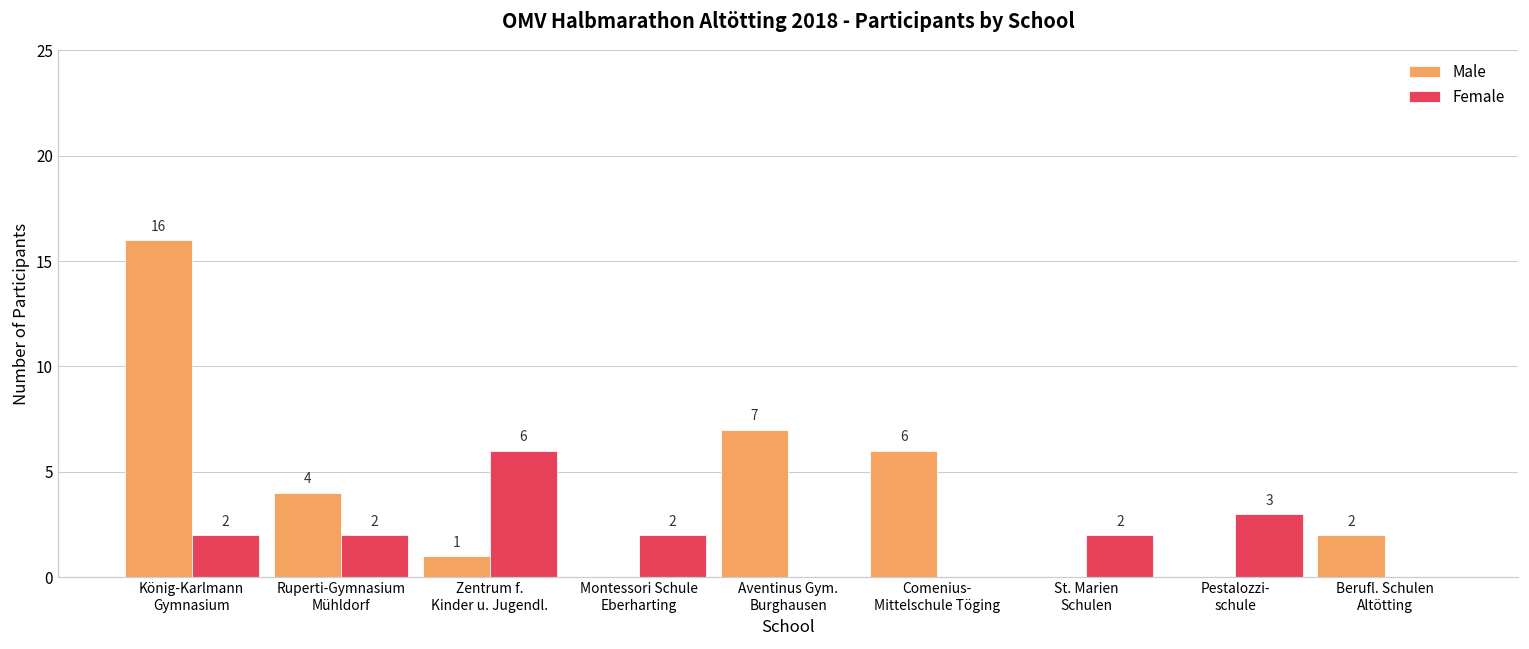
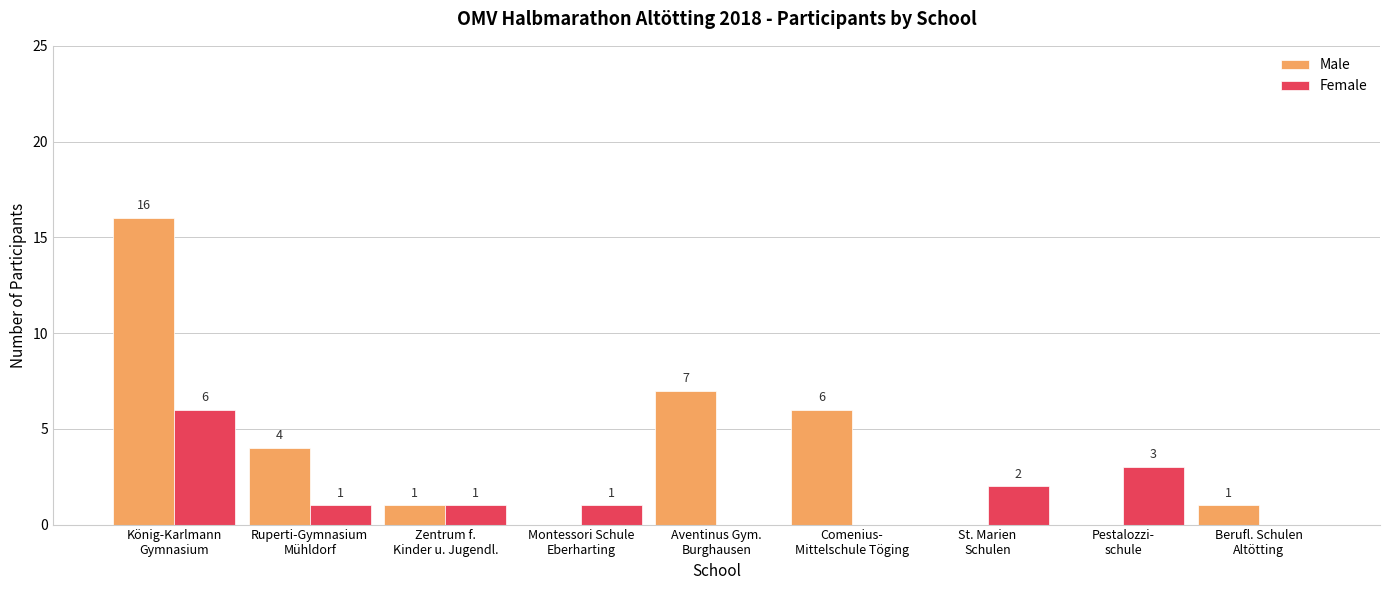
  {
    "Male": {
      "König-Karlmann Gymnasium": 16,
      "Ruperti-Gymnasium Mühldorf": 4,
      "Zentrum f. Kinder u. Jugendl.": 1,
      "Aventinus Gym. Burghausen": 7,
      "Comenius- Mittelschule Töging": 6,
-     "Berufl. Schulen Altötting": 2
+     "Berufl. Schulen Altötting": 1
    },
    "Female": {
-     "König-Karlmann Gymnasium": 2,
-     "Ruperti-Gymnasium Mühldorf": 2,
-     "Zentrum f. Kinder u. Jugendl.": 6,
-     "Montessori Schule Eberharting": 2,
+     "König-Karlmann Gymnasium": 6,
+     "Ruperti-Gymnasium Mühldorf": 1,
+     "Zentrum f. Kinder u. Jugendl.": 1,
+     "Montessori Schule Eberharting": 1,
      "St. Marien Schulen": 2,
      "Pestalozzi- schule": 3
    }
  }
